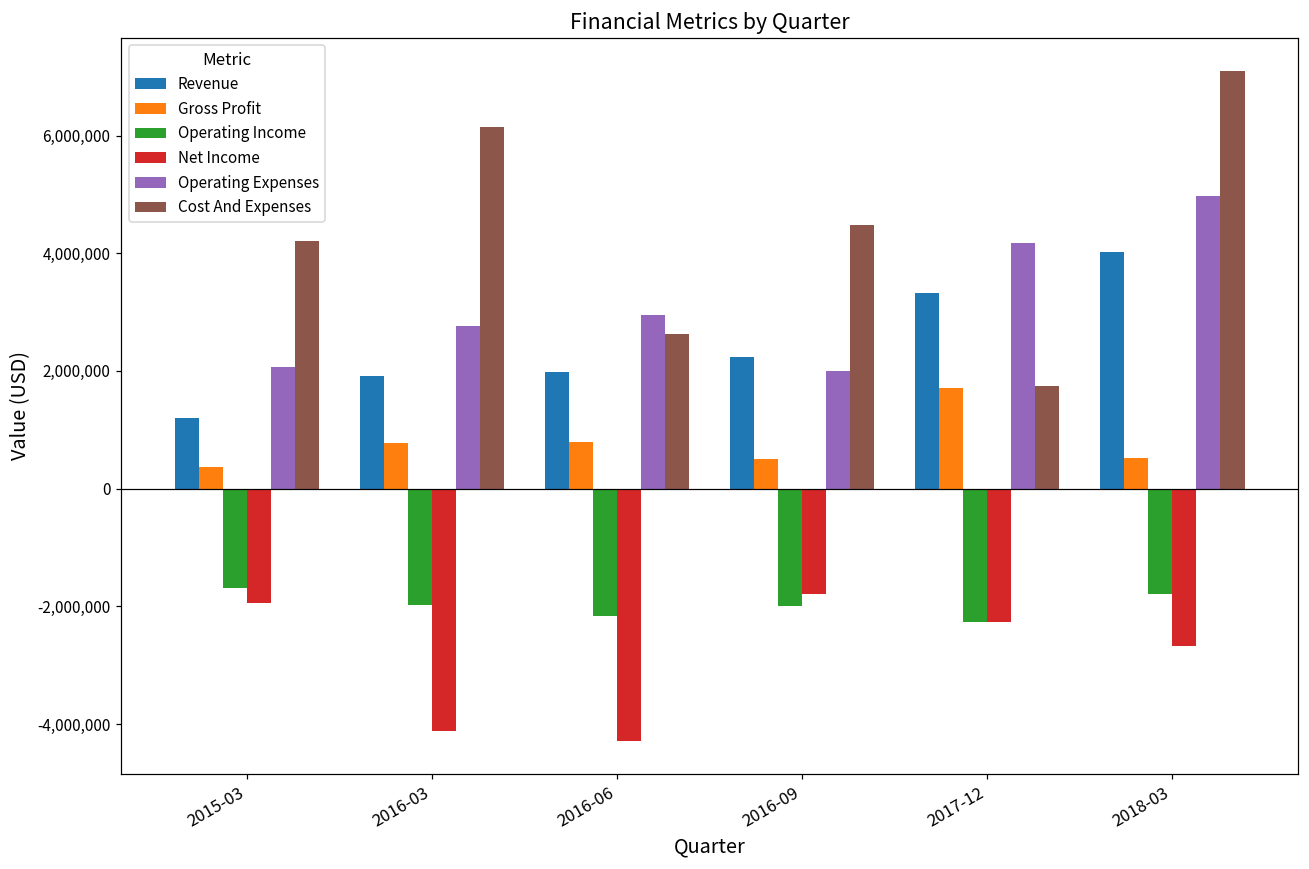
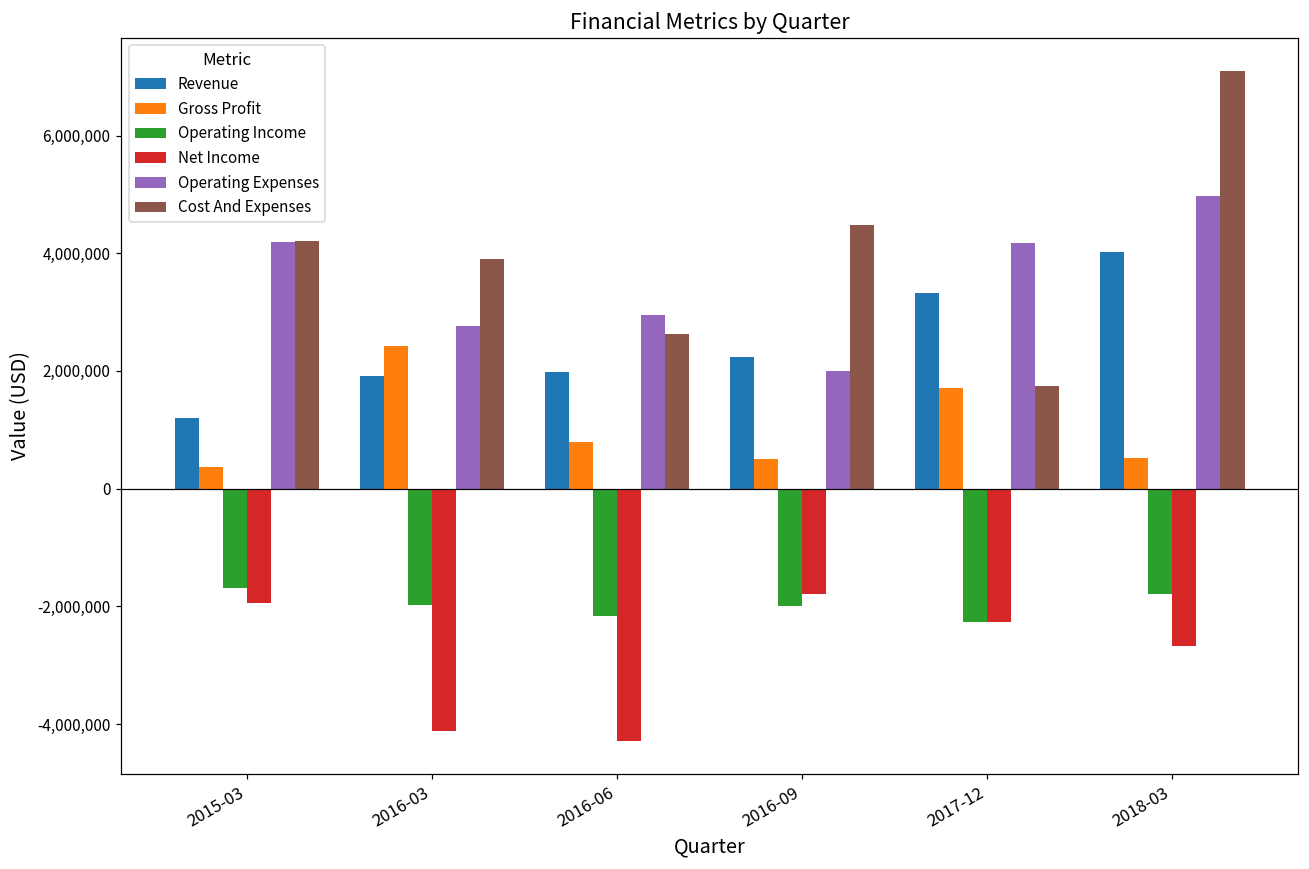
  {
    "Revenue": {
      "2015-03": "1,200,000",
      "2016-03": "1,900,000",
      "2016-06": "2,000,000",
      "2016-09": "2,200,000",
      "2017-12": "3,300,000",
      "2018-03": "4,000,000"
    },
    "Gross Profit": {
      "2015-03": "400,000",
-     "2016-03": "800,000",
+     "2016-03": "2,400,000",
      "2016-06": "800,000",
      "2016-09": "500,000",
      "2017-12": "1,700,000",
      "2018-03": "500,000"
    },
    "Operating Income": {
      "2015-03": "-1,700,000",
      "2016-03": "-2,000,000",
      "2016-06": "-2,200,000",
      "2016-09": "-2,000,000",
      "2017-12": "-2,300,000",
      "2018-03": "-1,800,000"
    },
    "Net Income": {
      "2015-03": "-1,900,000",
      "2016-03": "-4,100,000",
      "2016-06": "-4,300,000",
      "2016-09": "-1,800,000",
      "2017-12": "-2,300,000",
      "2018-03": "-2,700,000"
    },
    "Operating Expenses": {
-     "2015-03": "2,100,000",
+     "2015-03": "4,200,000",
      "2016-03": "2,800,000",
      "2016-06": "3,000,000",
      "2016-09": "2,000,000",
      "2017-12": "4,200,000",
      "2018-03": "5,000,000"
    },
    "Cost And Expenses": {
      "2015-03": "4,200,000",
-     "2016-03": "6,100,000",
+     "2016-03": "3,900,000",
      "2016-06": "2,600,000",
      "2016-09": "4,500,000",
      "2017-12": "1,700,000",
      "2018-03": "7,100,000"
    }
  }
